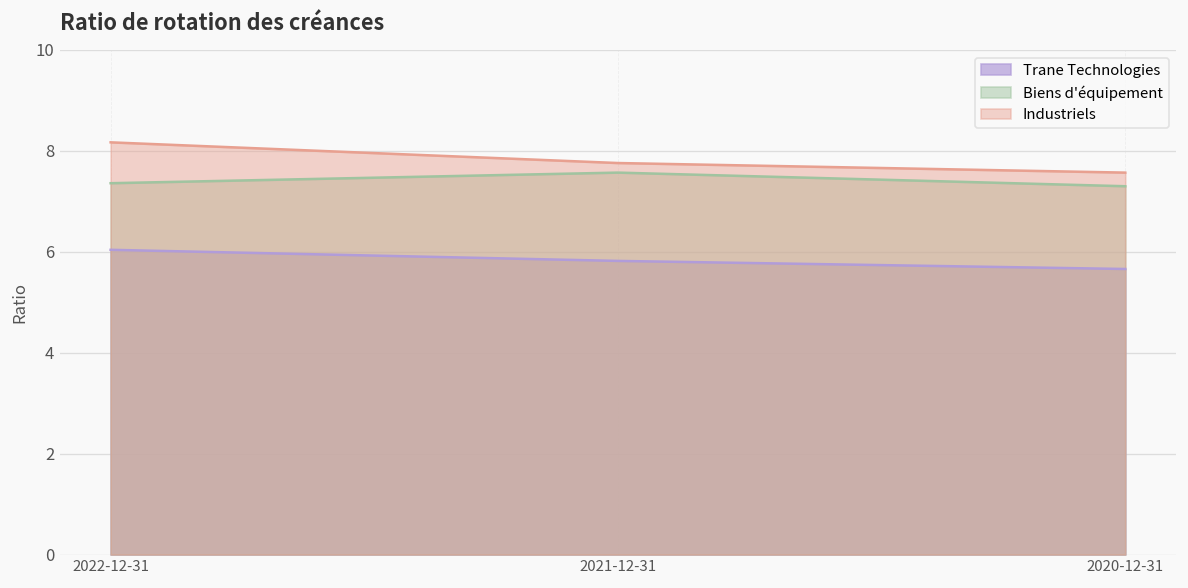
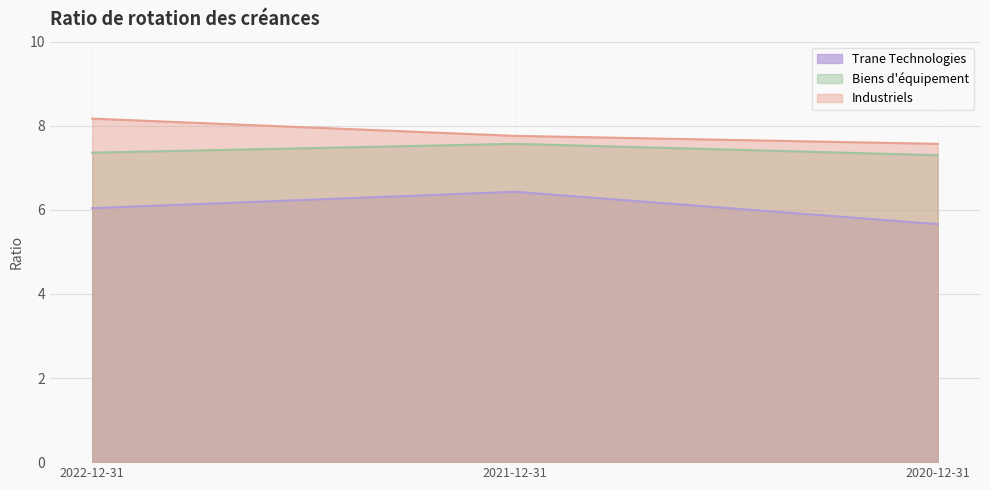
  {
    "Trane Technologies": {
      "2022-12-31": 6.0,
-     "2021-12-31": 5.8,
+     "2021-12-31": 6.4,
      "2020-12-31": 5.7
    }
  }
